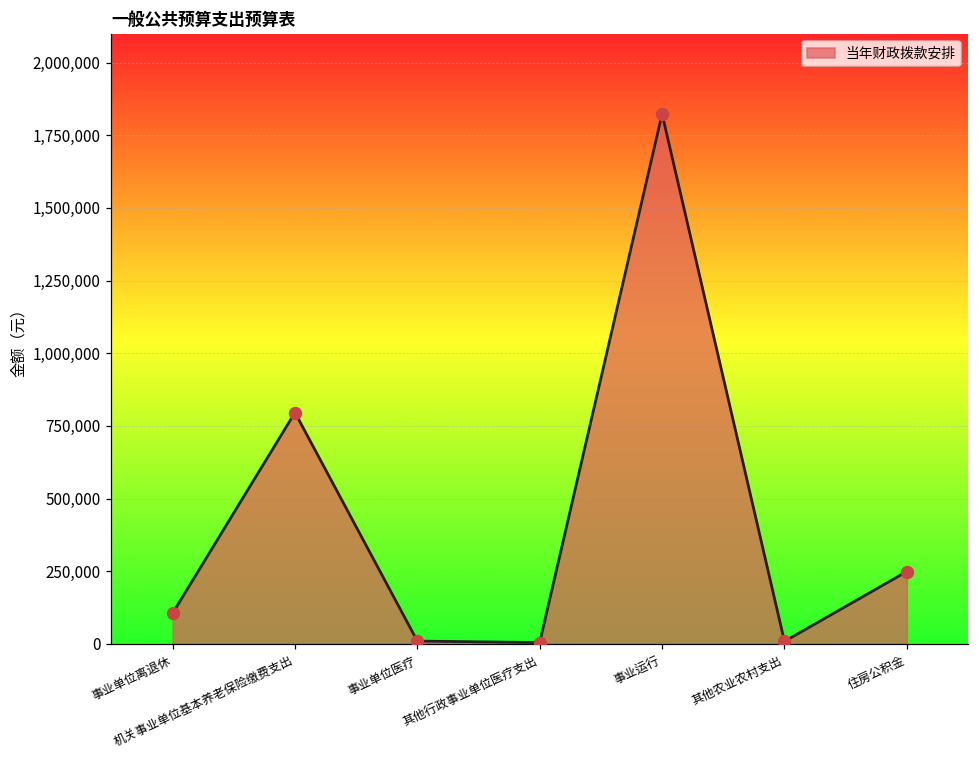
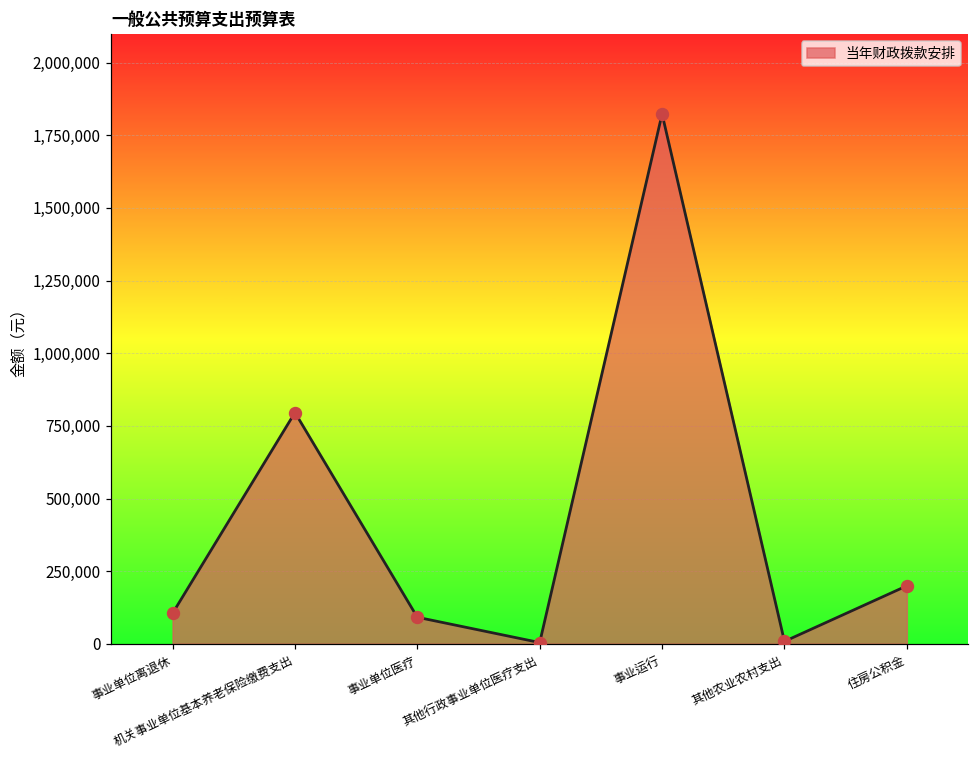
  {
    "事业单位离退休": "110,000",
    "机关事业单位基本养老保险缴费支出": "800,000",
-   "事业单位医疗": "10,000",
+   "事业单位医疗": "90,000",
    "其他行政事业单位医疗支出": "0",
    "事业运行": "1,820,000",
    "其他农业农村支出": "10,000",
-   "住房公积金": "250,000"
+   "住房公积金": "200,000"
  }
